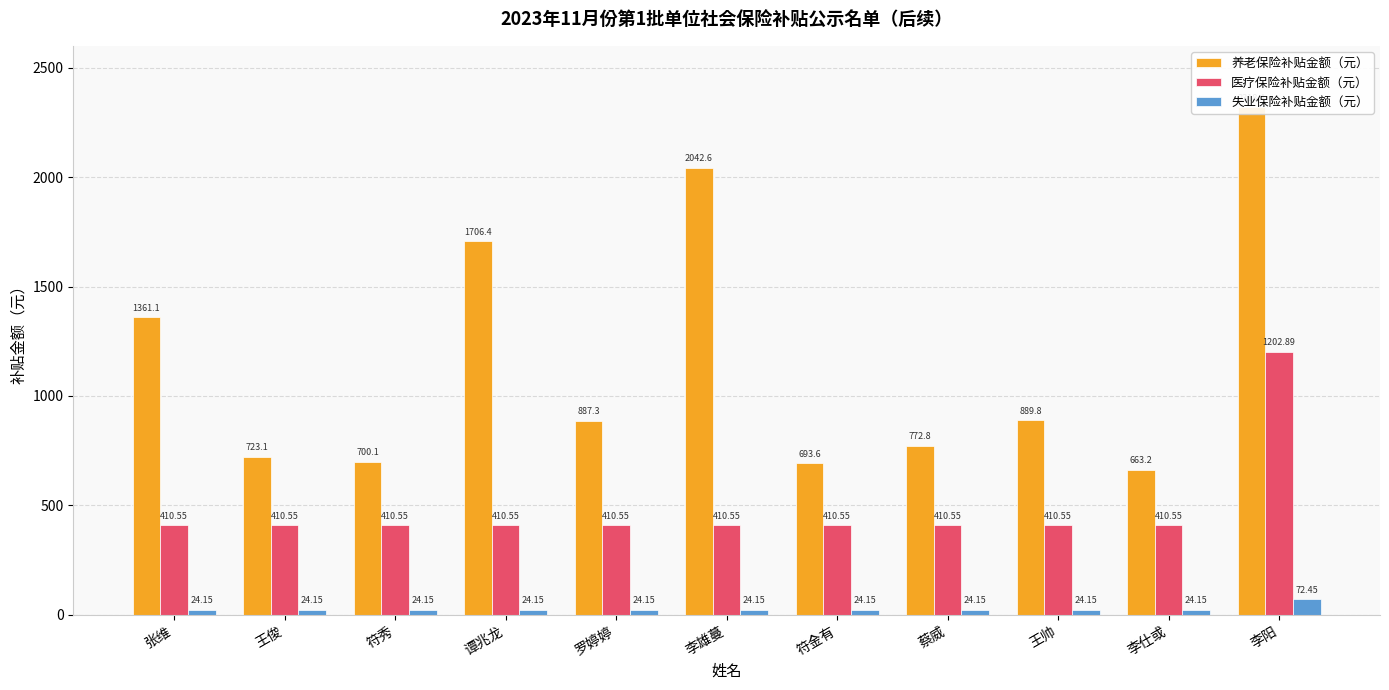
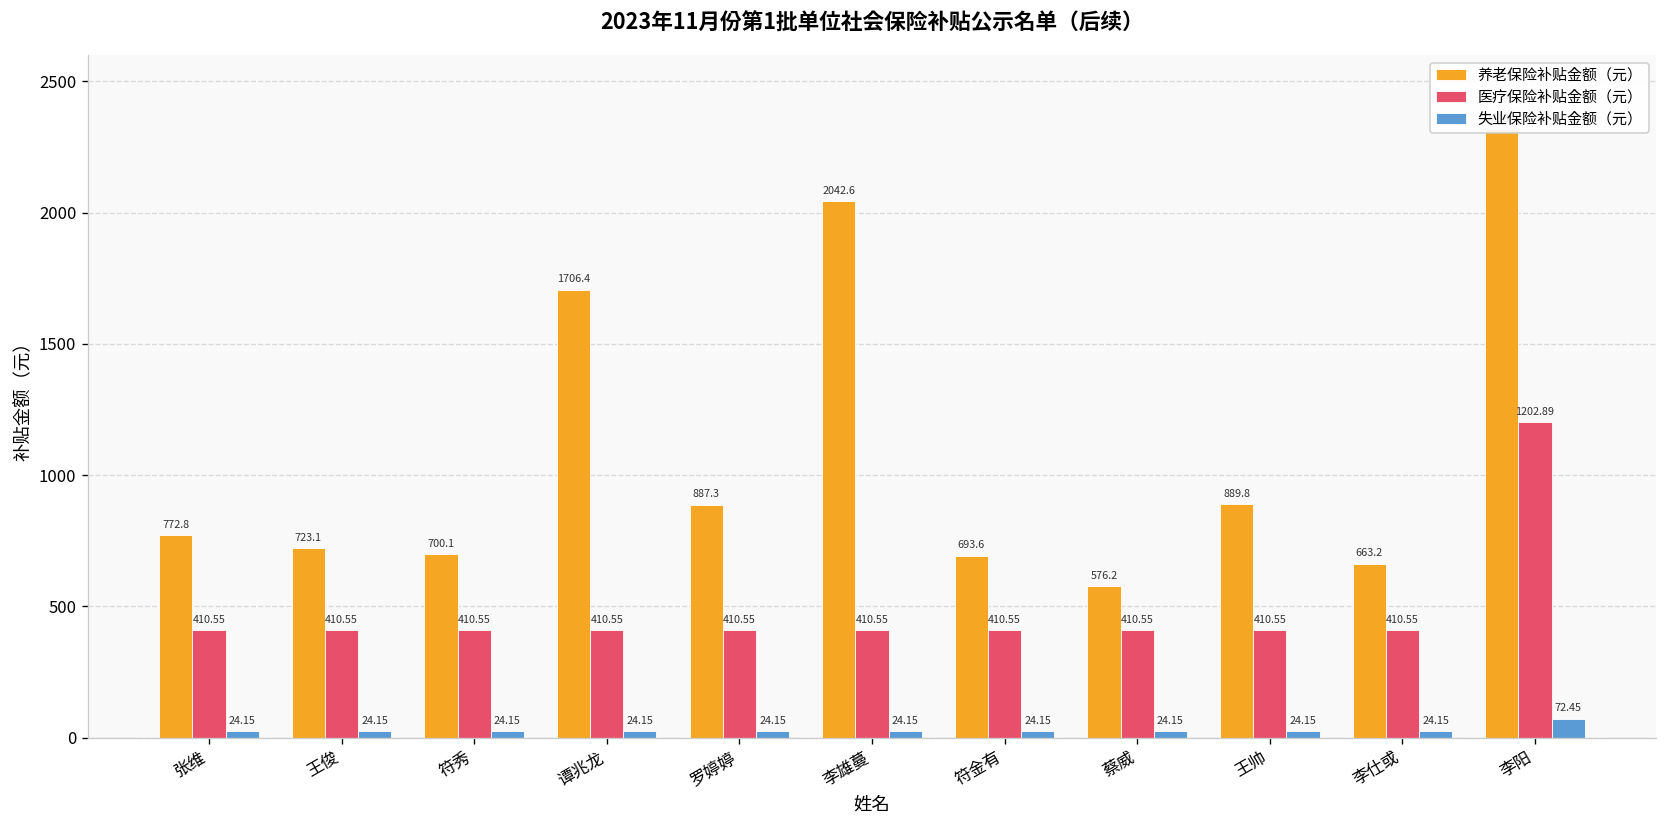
  {
    "养老保险补贴金额（元）": {
-     "张维": 1361.1,
+     "张维": 772.8,
      "王俊": 723.1,
      "符秀": 700.1,
      "谭兆龙": 1706.4,
      "罗婷婷": 887.3,
      "李雄蔓": 2042.6,
      "符金有": 693.6,
-     "蔡威": 772.8,
+     "蔡威": 576.2,
      "王帅": 889.8,
      "李仕或": 663.2
    },
    "医疗保险补贴金额（元）": {
      "张维": 410.55,
      "王俊": 410.55,
      "符秀": 410.55,
      "谭兆龙": 410.55,
      "罗婷婷": 410.55,
      "李雄蔓": 410.55,
      "符金有": 410.55,
      "蔡威": 410.55,
      "王帅": 410.55,
      "李仕或": 410.55,
      "李阳": 1202.89
    },
    "失业保险补贴金额（元）": {
      "张维": 24.15,
      "王俊": 24.15,
      "符秀": 24.15,
      "谭兆龙": 24.15,
      "罗婷婷": 24.15,
      "李雄蔓": 24.15,
      "符金有": 24.15,
      "蔡威": 24.15,
      "王帅": 24.15,
      "李仕或": 24.15,
      "李阳": 72.45
    }
  }
